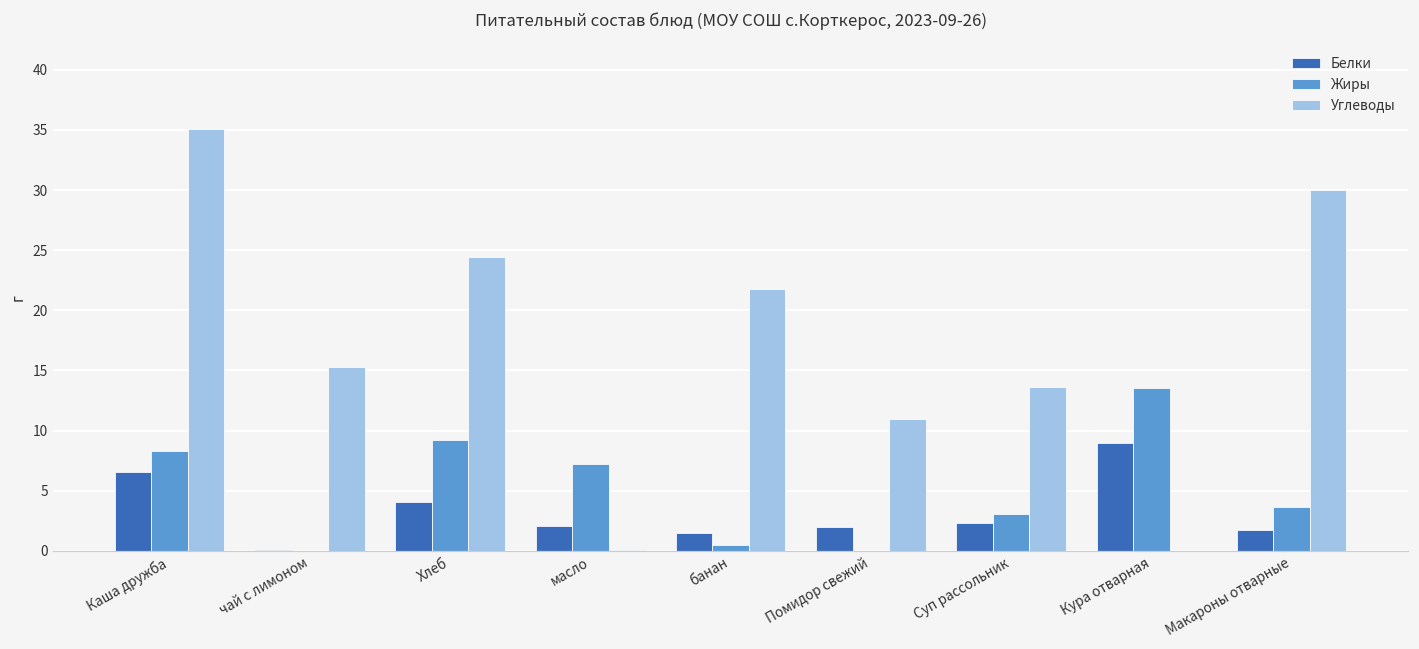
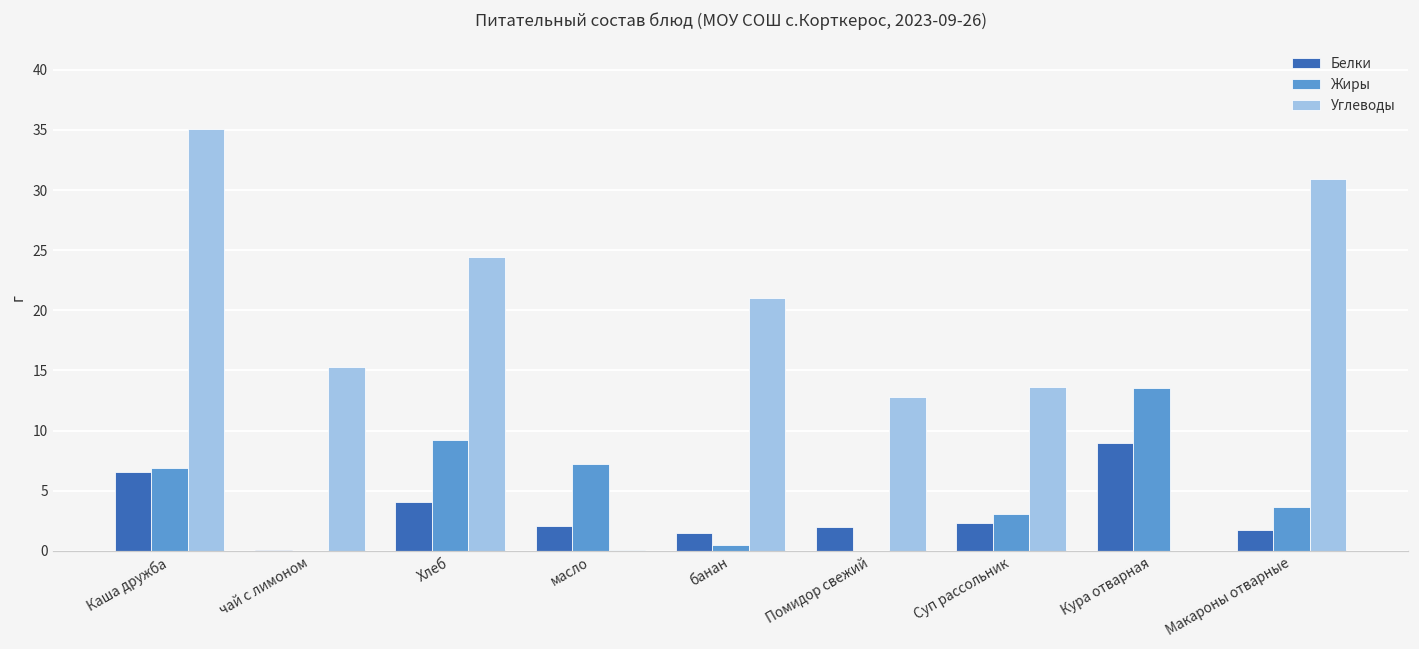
  {
    "Белки": {
      "Каша дружба": 6.6,
      "Хлеб": 4.1,
      "масло": 2.1,
      "банан": 1.5,
      "Помидор свежий": 2.0,
      "Суп рассольник": 2.3,
      "Кура отварная": 9.0,
      "Макароны отварные": 1.7
    },
    "Жиры": {
-     "Каша дружба": 8.3,
+     "Каша дружба": 6.9,
      "Хлеб": 9.2,
      "масло": 7.2,
      "банан": 0.5,
      "Помидор свежий": 0.0,
      "Суп рассольник": 3.1,
      "Кура отварная": 13.5,
      "Макароны отварные": 3.6
    },
    "Углеводы": {
      "Каша дружба": 35.1,
      "чай с лимоном": 15.3,
      "Хлеб": 24.4,
-     "банан": 21.8,
-     "Помидор свежий": 11.0,
+     "банан": 21.0,
+     "Помидор свежий": 12.8,
      "Суп рассольник": 13.6,
      "Кура отварная": 0.0,
-     "Макароны отварные": 30.0
+     "Макароны отварные": 30.9
    }
  }
